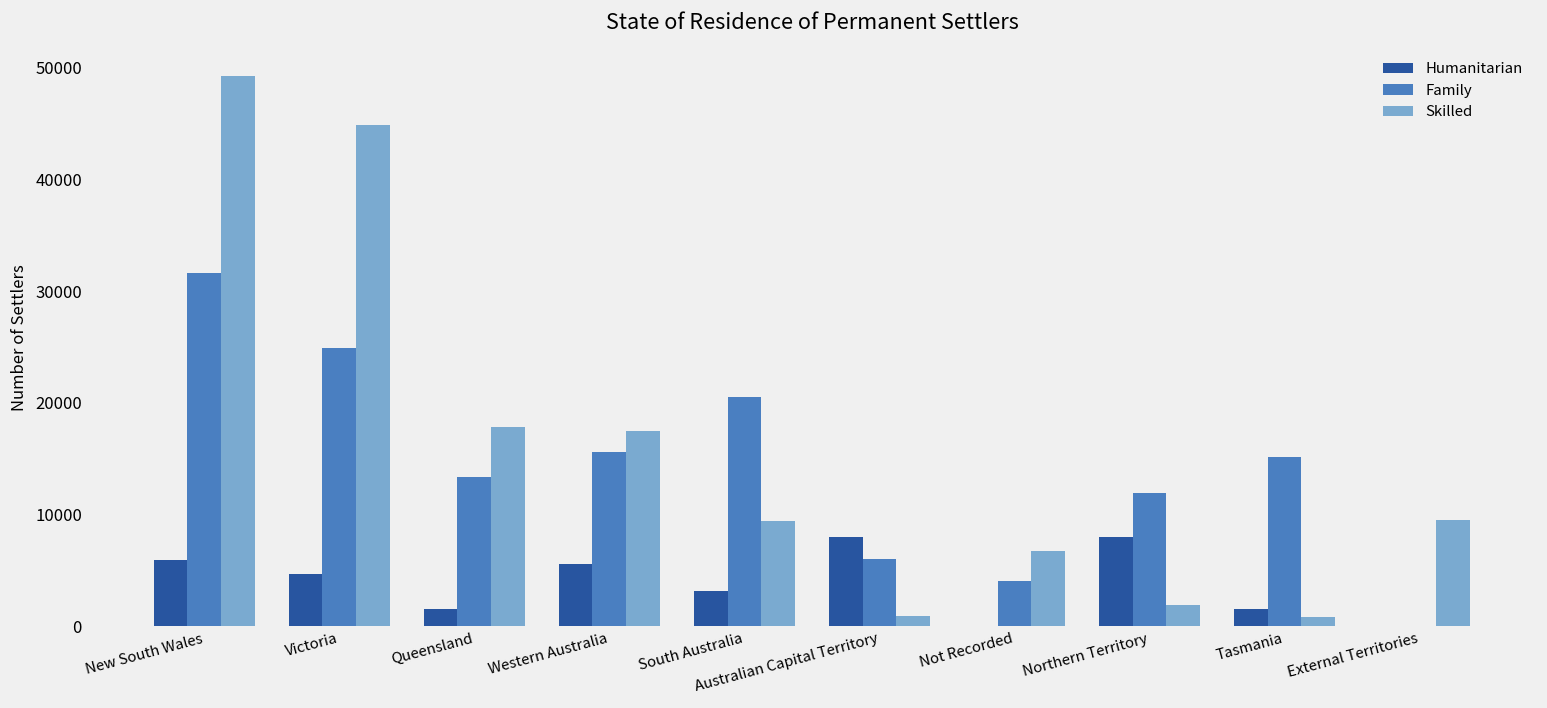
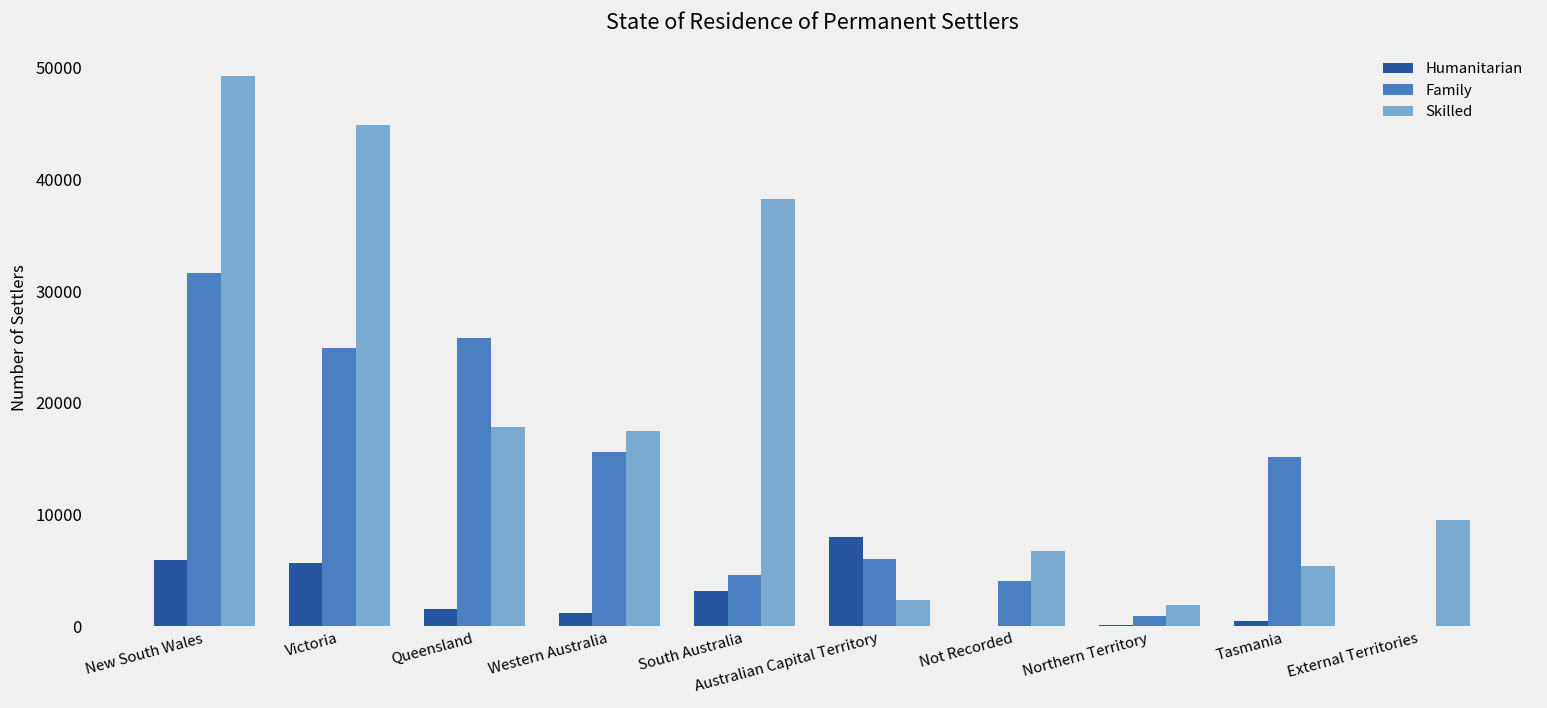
  {
    "Humanitarian": {
      "New South Wales": 6000,
-     "Victoria": 5000,
+     "Victoria": 6000,
      "Queensland": 2000,
-     "Western Australia": 6000,
+     "Western Australia": 1000,
      "South Australia": 3000,
      "Australian Capital Territory": 8000,
-     "Northern Territory": 8000,
-     "Tasmania": 2000,
+     "Northern Territory": 0,
+     "Tasmania": 0,
      "External Territories": 0
    },
    "Family": {
      "New South Wales": 32000,
      "Victoria": 25000,
-     "Queensland": 13000,
+     "Queensland": 26000,
      "Western Australia": 16000,
-     "South Australia": 21000,
+     "South Australia": 5000,
      "Australian Capital Territory": 6000,
      "Not Recorded": 4000,
-     "Northern Territory": 12000,
+     "Northern Territory": 1000,
      "Tasmania": 15000
    },
    "Skilled": {
      "New South Wales": 49000,
      "Victoria": 45000,
      "Queensland": 18000,
      "Western Australia": 17000,
-     "South Australia": 9000,
-     "Australian Capital Territory": 1000,
+     "South Australia": 38000,
+     "Australian Capital Territory": 2000,
      "Not Recorded": 7000,
      "Northern Territory": 2000,
-     "Tasmania": 1000,
+     "Tasmania": 5000,
      "External Territories": 10000
    }
  }
